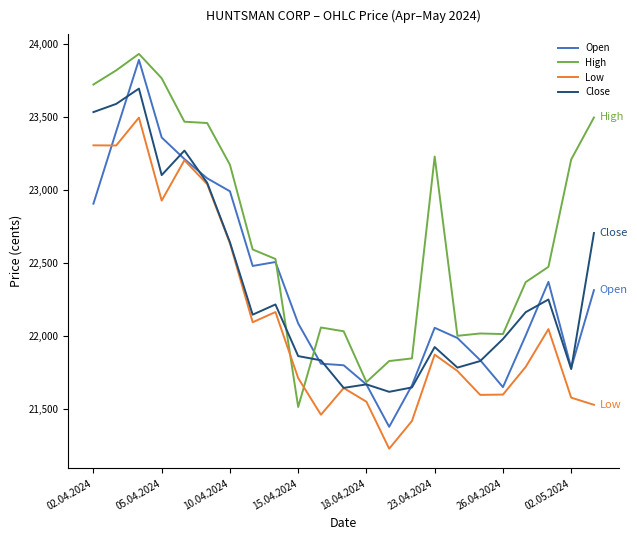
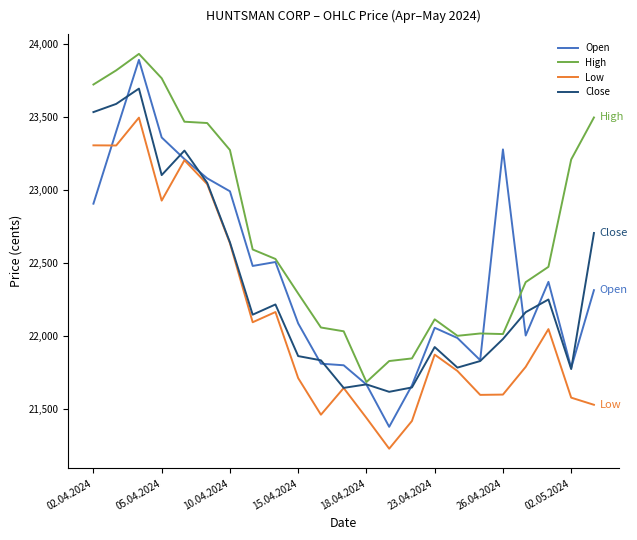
  {
    "Open": {
      "02.04.2024": "22,910",
      "05.04.2024": "23,360",
      "10.04.2024": "22,990",
      "15.04.2024": "22,090",
      "23.04.2024": "22,060",
-     "26.04.2024": "21,650"
+     "26.04.2024": "23,280"
    },
    "High": {
      "02.04.2024": "23,720",
      "05.04.2024": "23,770",
-     "10.04.2024": "23,170",
-     "15.04.2024": "21,510",
-     "23.04.2024": "23,230",
+     "10.04.2024": "23,270",
+     "15.04.2024": "22,290",
+     "23.04.2024": "22,110",
      "26.04.2024": "22,010",
      "02.05.2024": "23,210"
    },
    "Low": {
      "02.04.2024": "23,310",
      "05.04.2024": "22,930",
      "15.04.2024": "21,710",
-     "18.04.2024": "21,550",
+     "18.04.2024": "21,440",
      "23.04.2024": "21,870",
      "26.04.2024": "21,600",
      "02.05.2024": "21,580"
    },
    "Close": {
      "02.04.2024": "23,530",
      "05.04.2024": "23,100",
      "15.04.2024": "21,860",
      "23.04.2024": "21,920",
      "26.04.2024": "21,980"
    }
  }
